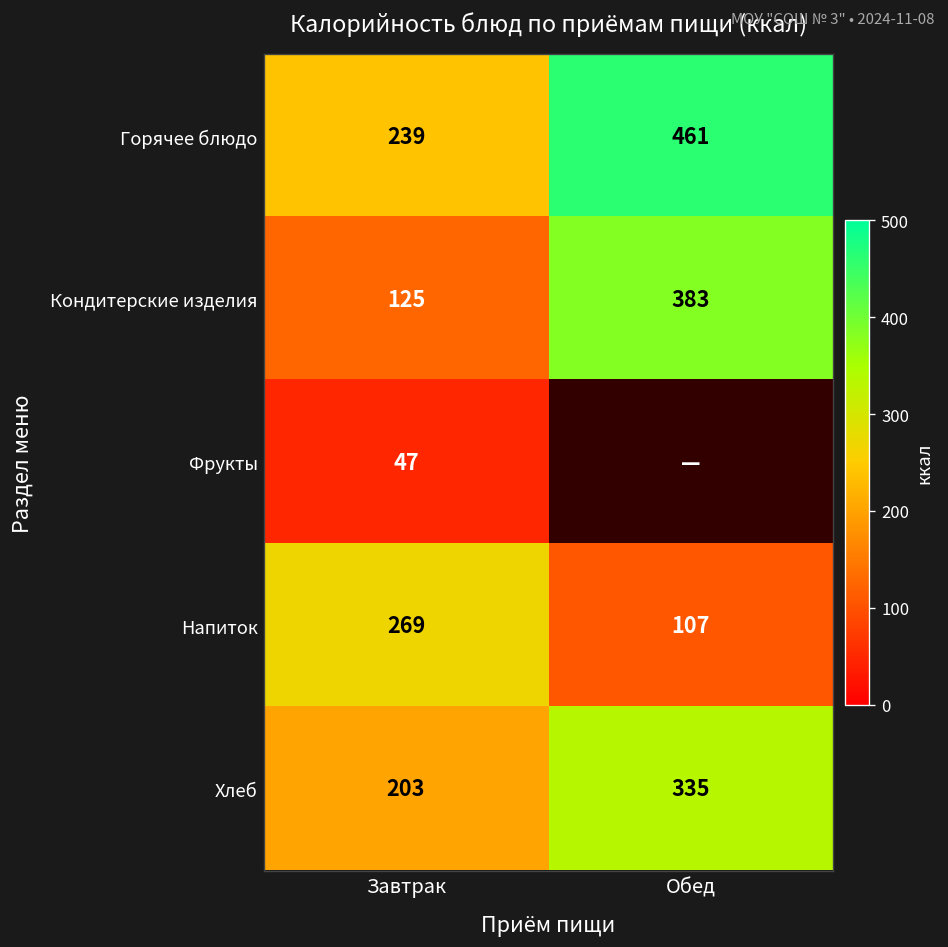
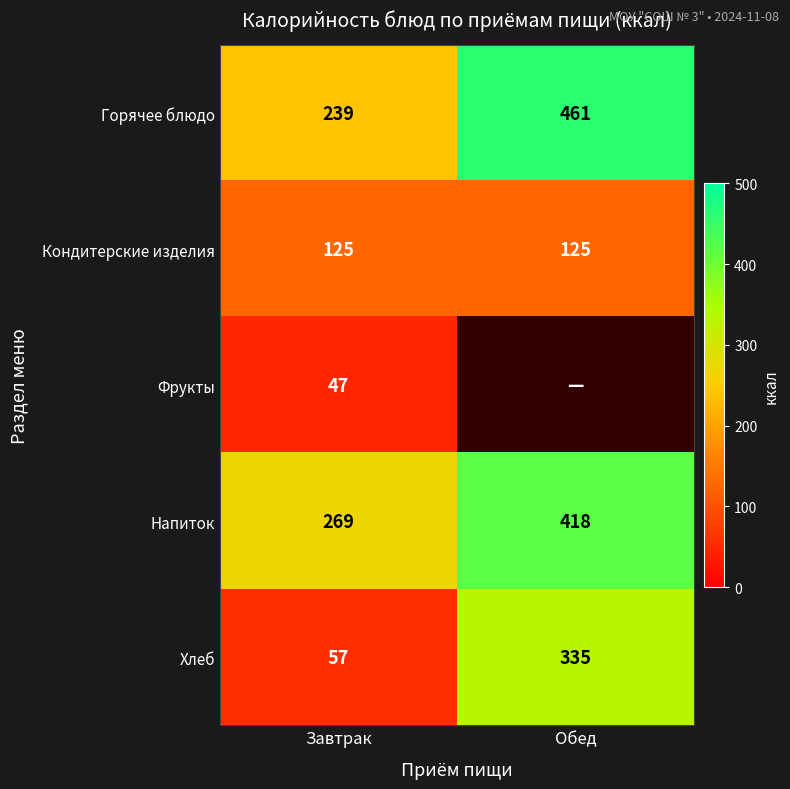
  {
    "Горячее блюдо": {
      "Завтрак": 239,
      "Обед": 461
    },
    "Кондитерские изделия": {
      "Завтрак": 125,
-     "Обед": 383
+     "Обед": 125
    },
    "Фрукты": {
      "Завтрак": 47
    },
    "Напиток": {
      "Завтрак": 269,
-     "Обед": 107
+     "Обед": 418
    },
    "Хлеб": {
-     "Завтрак": 203,
+     "Завтрак": 57,
      "Обед": 335
    }
  }
